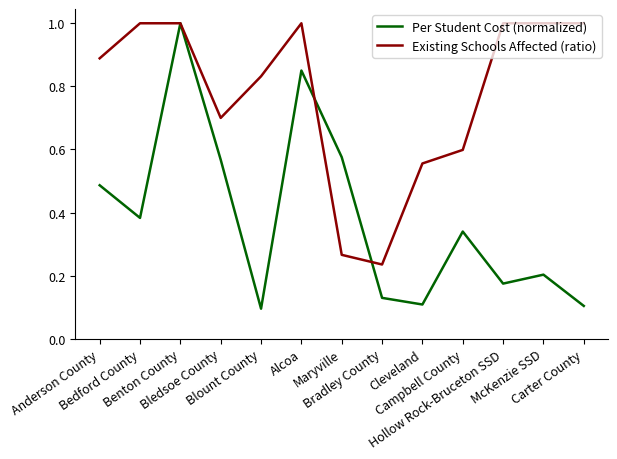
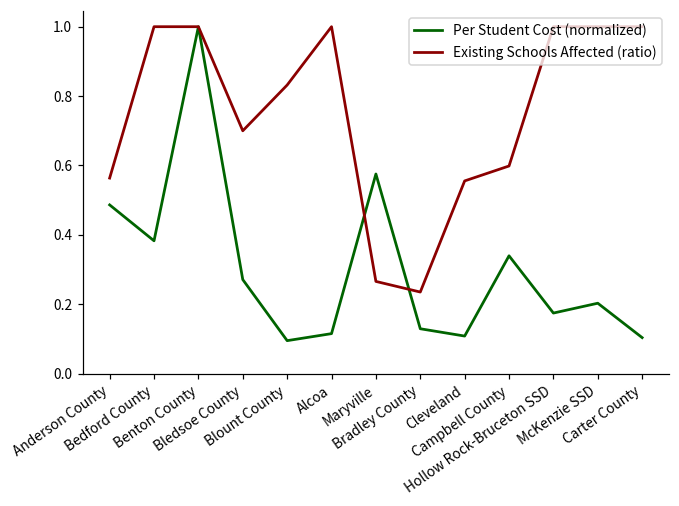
  {
    "Per Student Cost (normalized)": {
      "Anderson County": 0.49,
      "Bedford County": 0.38,
-     "Bledsoe County": 0.57,
+     "Bledsoe County": 0.27,
      "Blount County": 0.10,
-     "Alcoa": 0.85,
+     "Alcoa": 0.12,
      "Maryville": 0.58,
      "Bradley County": 0.13,
      "Cleveland": 0.11,
      "Campbell County": 0.34,
      "Hollow Rock-Bruceton SSD": 0.17,
      "McKenzie SSD": 0.20,
      "Carter County": 0.10
    },
    "Existing Schools Affected (ratio)": {
-     "Anderson County": 0.89,
+     "Anderson County": 0.56,
      "Bedford County": 1.00,
      "Bledsoe County": 0.70,
      "Blount County": 0.83,
      "Alcoa": 1.00,
      "Maryville": 0.27,
      "Bradley County": 0.24,
      "Cleveland": 0.56,
      "Campbell County": 0.60
    }
  }
